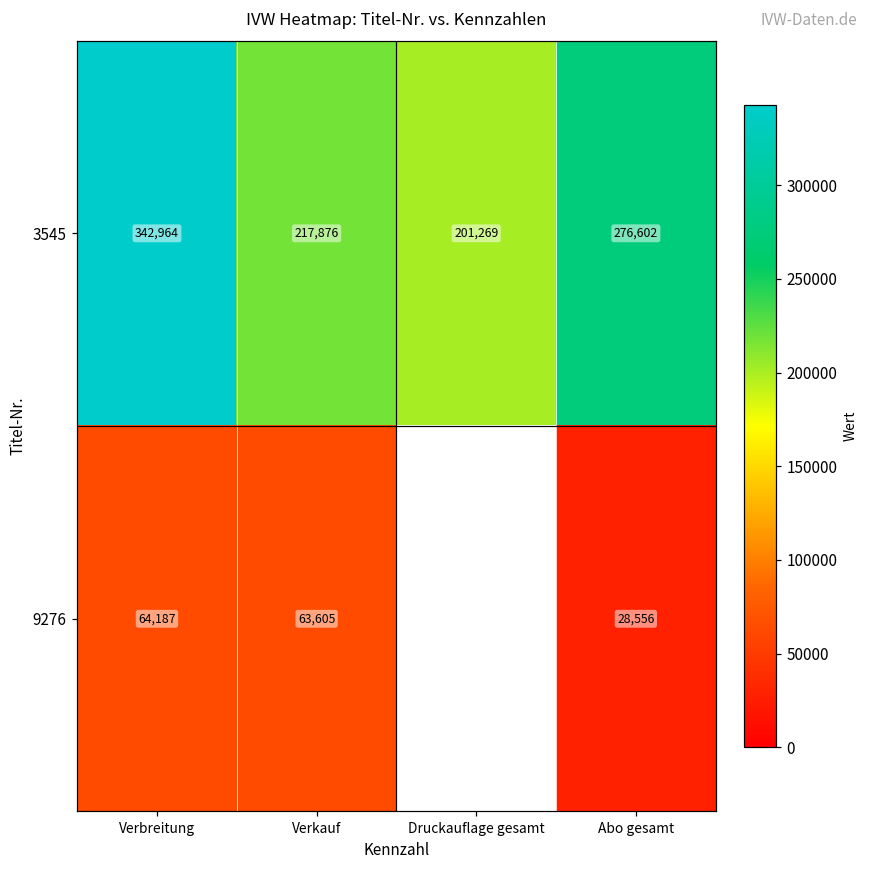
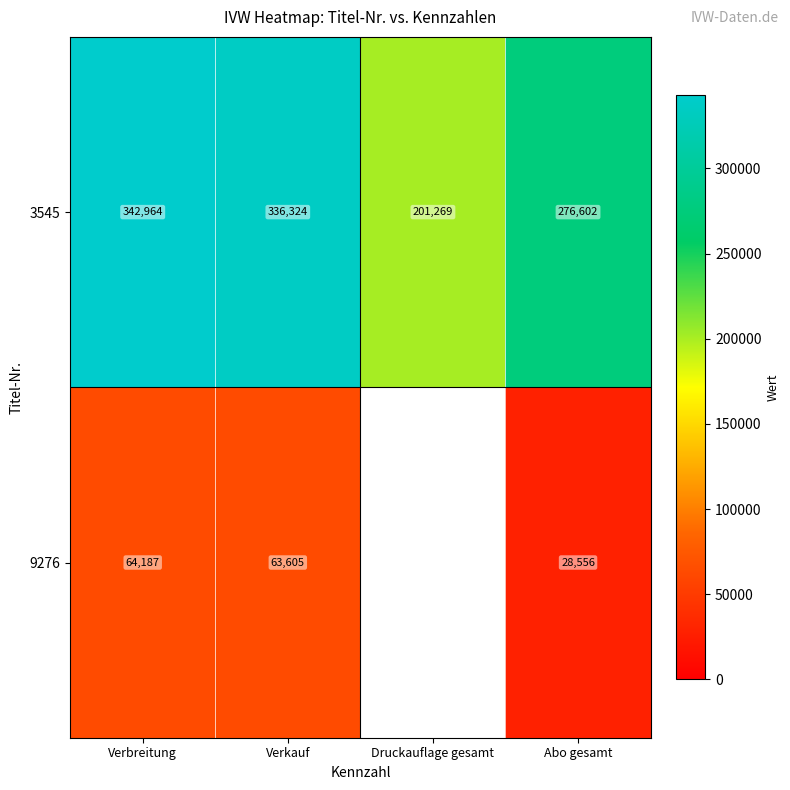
  {
    "3545": {
-     "Verkauf": "217,876"
+     "Verkauf": "336,324"
    }
  }
